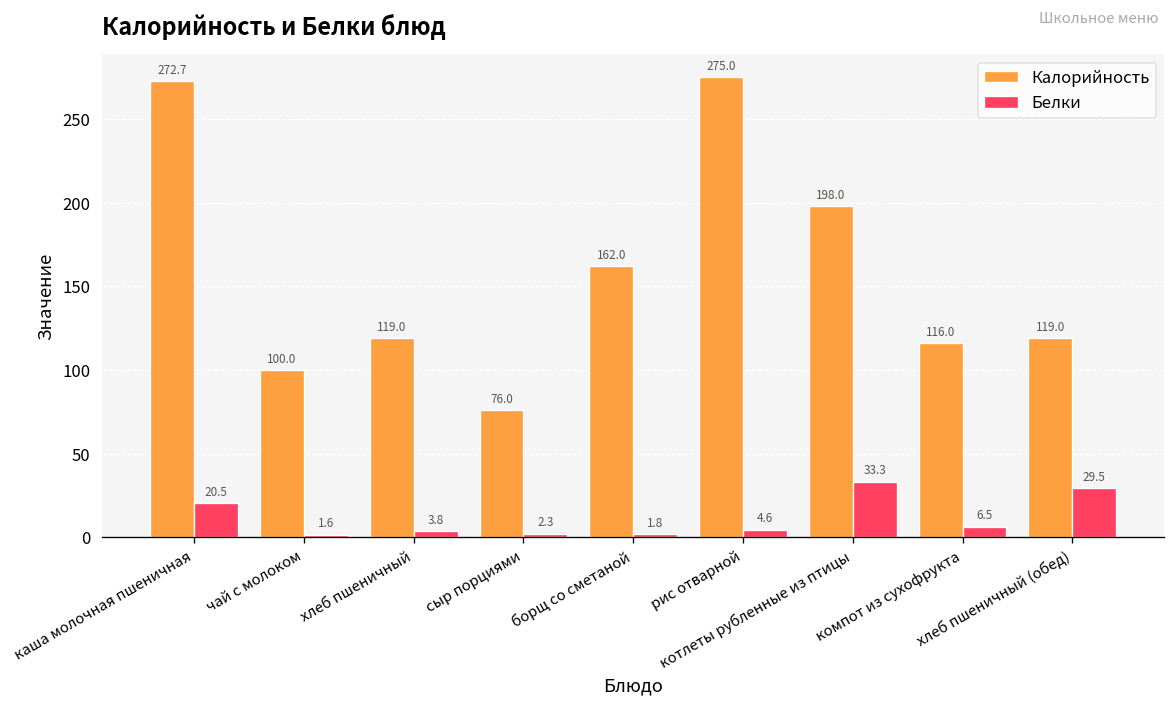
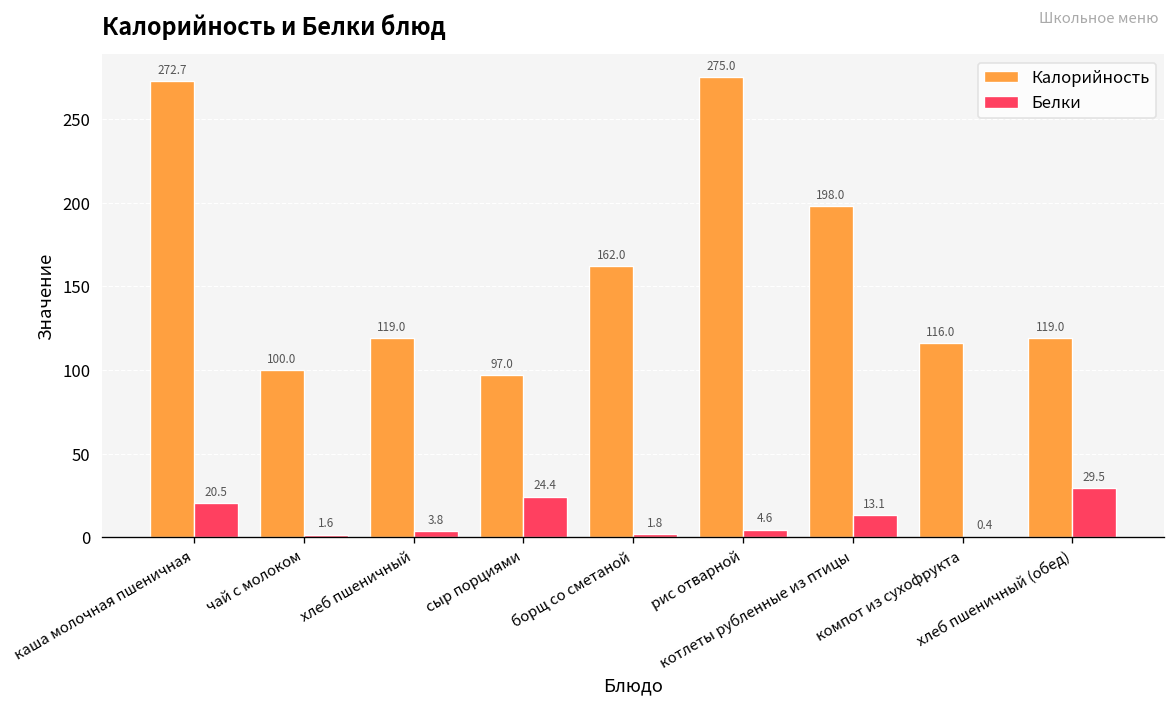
  {
    "Калорийность": {
      "каша молочная пшеничная": 272.7,
      "чай с молоком": 100.0,
      "хлеб пшеничный": 119.0,
-     "сыр порциями": 76.0,
+     "сыр порциями": 97.0,
      "борщ со сметаной": 162.0,
      "рис отварной": 275.0,
      "котлеты рубленные из птицы": 198.0,
      "компот из сухофрукта": 116.0,
      "хлеб пшеничный (обед)": 119.0
    },
    "Белки": {
      "каша молочная пшеничная": 20.5,
      "чай с молоком": 1.6,
      "хлеб пшеничный": 3.8,
-     "сыр порциями": 2.3,
+     "сыр порциями": 24.4,
      "борщ со сметаной": 1.8,
      "рис отварной": 4.6,
-     "котлеты рубленные из птицы": 33.3,
-     "компот из сухофрукта": 6.5,
+     "котлеты рубленные из птицы": 13.1,
+     "компот из сухофрукта": 0.4,
      "хлеб пшеничный (обед)": 29.5
    }
  }
